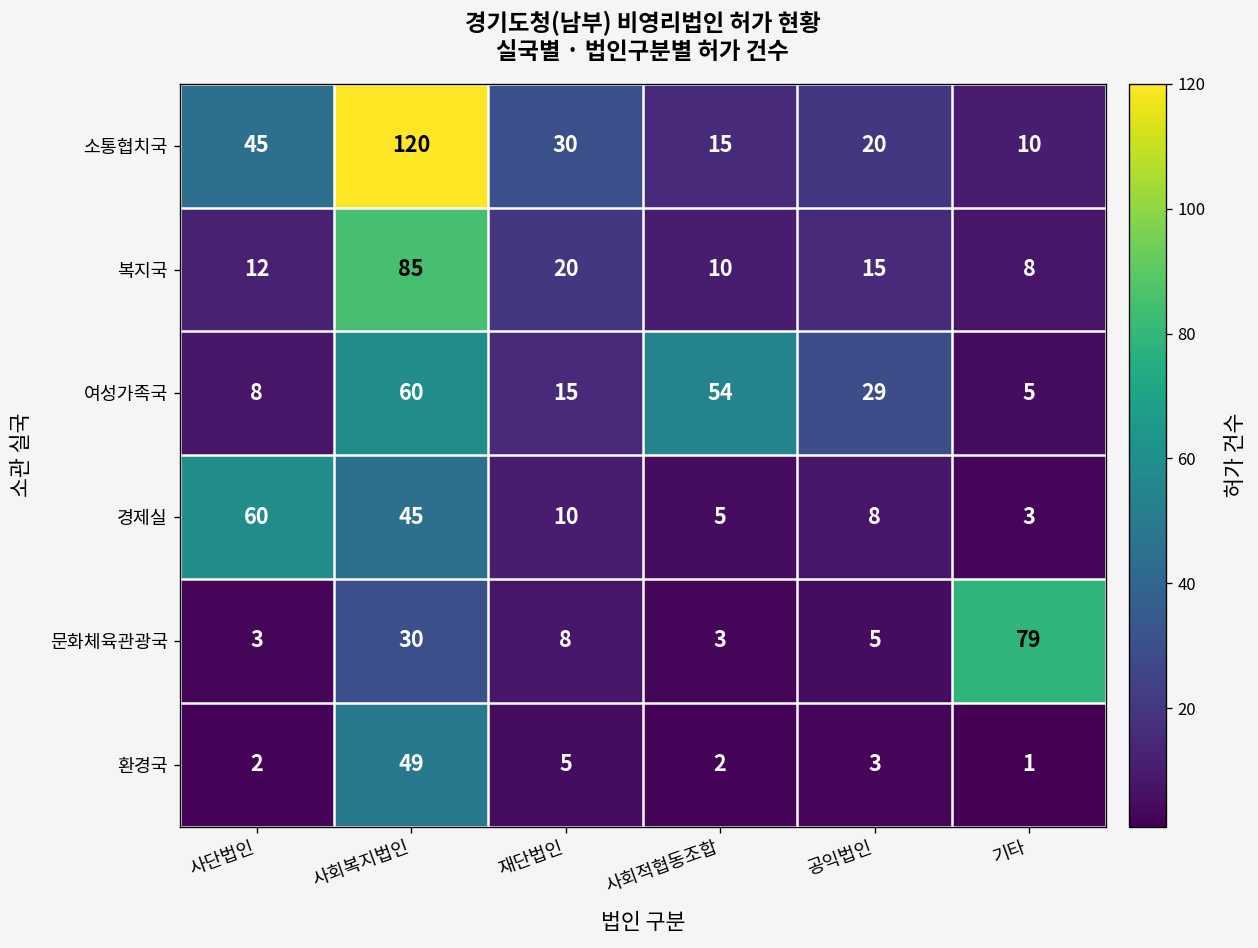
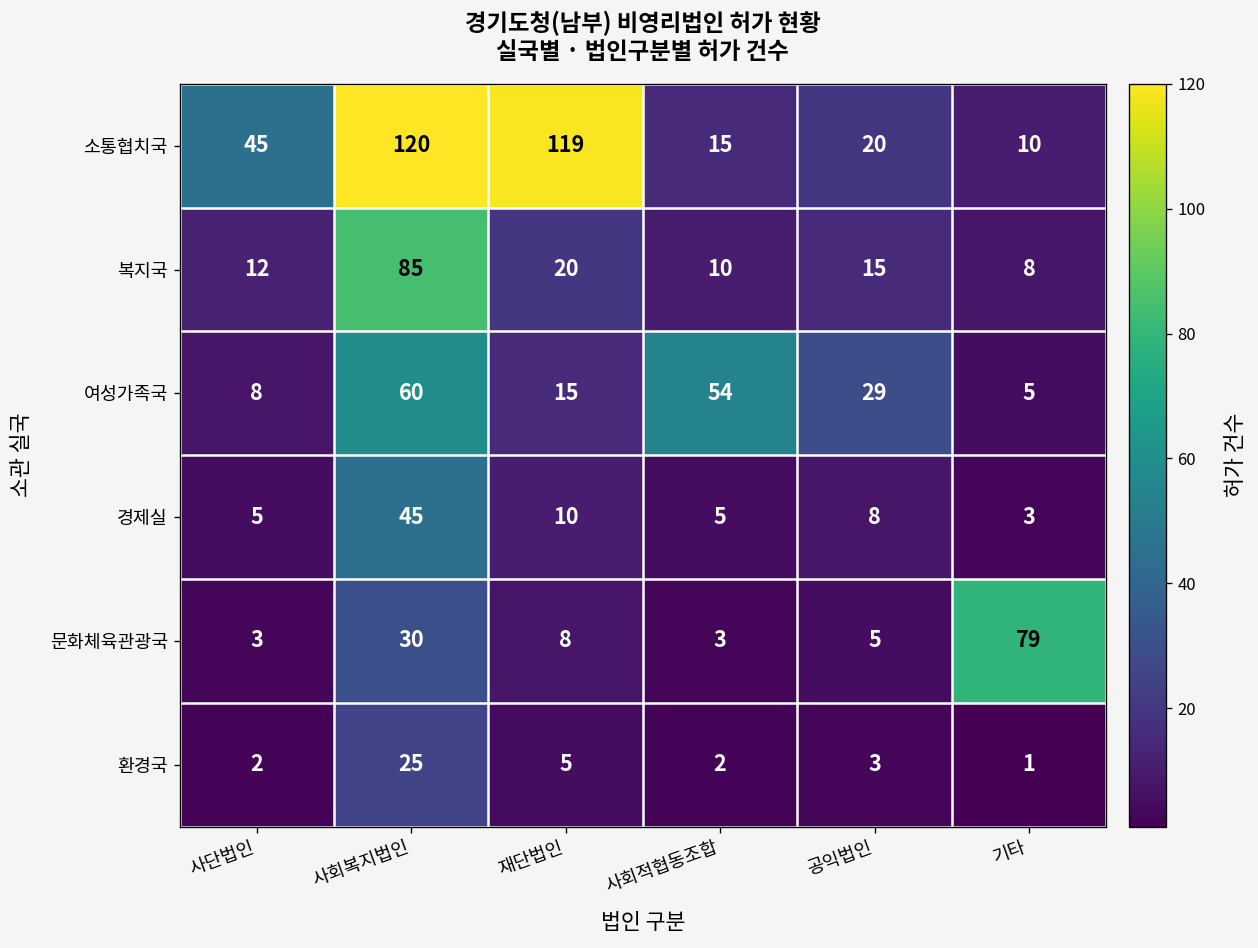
  {
    "소통협치국": {
      "사단법인": 45,
      "사회복지법인": 120,
-     "재단법인": 30,
+     "재단법인": 119,
      "사회적협동조합": 15,
      "공익법인": 20,
      "기타": 10
    },
    "복지국": {
      "사단법인": 12,
      "사회복지법인": 85,
      "재단법인": 20,
      "사회적협동조합": 10,
      "공익법인": 15,
      "기타": 8
    },
    "여성가족국": {
      "사단법인": 8,
      "사회복지법인": 60,
      "재단법인": 15,
      "사회적협동조합": 54,
      "공익법인": 29,
      "기타": 5
    },
    "경제실": {
-     "사단법인": 60,
+     "사단법인": 5,
      "사회복지법인": 45,
      "재단법인": 10,
      "사회적협동조합": 5,
      "공익법인": 8,
      "기타": 3
    },
    "문화체육관광국": {
      "사단법인": 3,
      "사회복지법인": 30,
      "재단법인": 8,
      "사회적협동조합": 3,
      "공익법인": 5,
      "기타": 79
    },
    "환경국": {
      "사단법인": 2,
-     "사회복지법인": 49,
+     "사회복지법인": 25,
      "재단법인": 5,
      "사회적협동조합": 2,
      "공익법인": 3,
      "기타": 1
    }
  }
